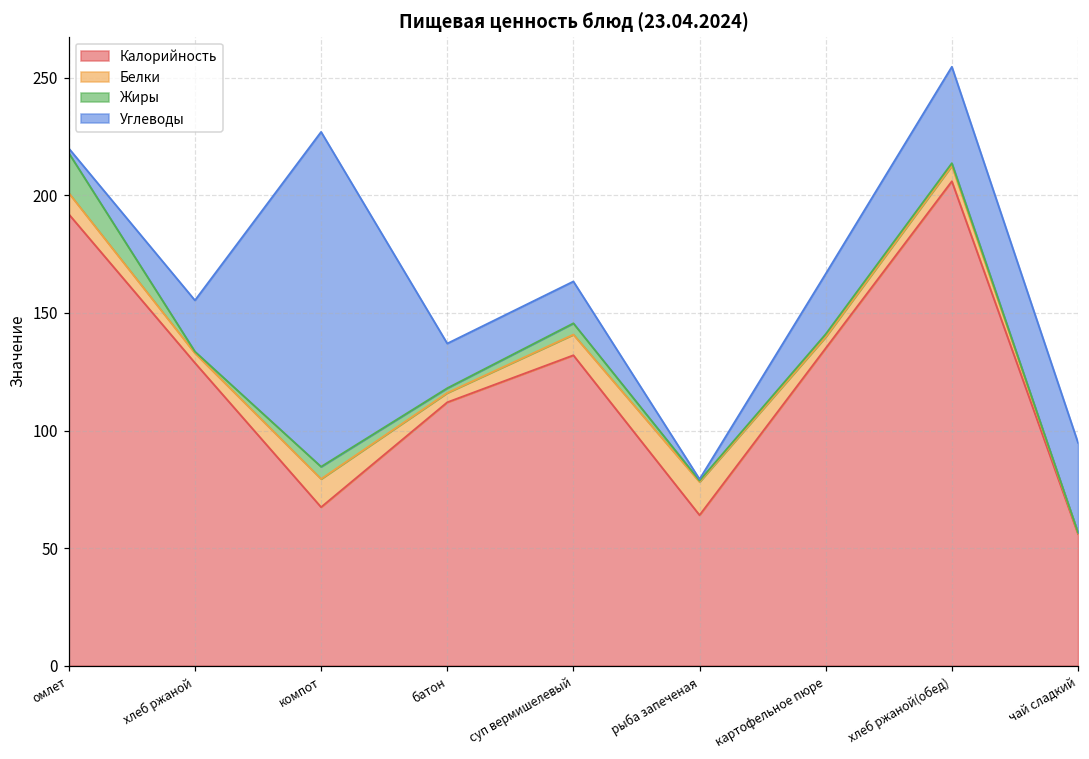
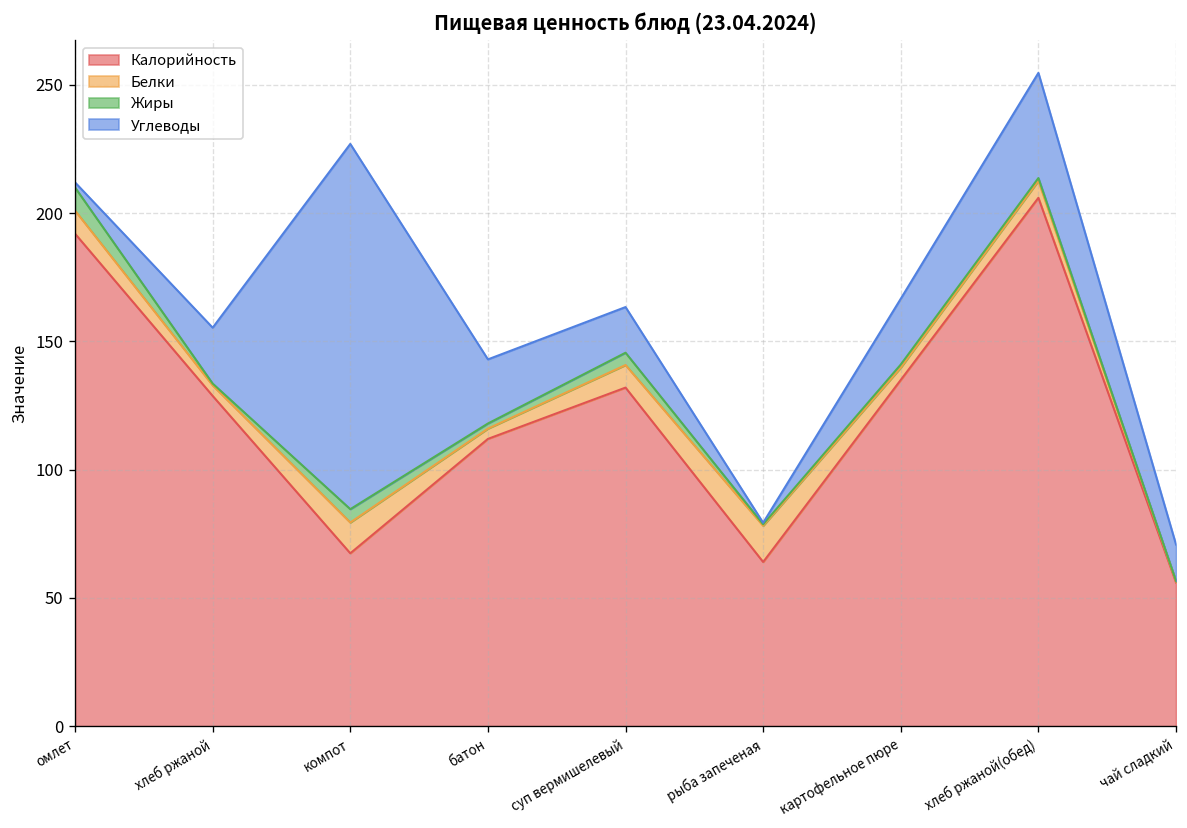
  {
    "Калорийность": {
      "омлет": 192,
      "хлеб ржаной": 129,
      "компот": 67,
      "батон": 112,
      "суп вермишелевый": 132,
      "рыба запеченая": 64,
      "картофельное пюре": 135,
      "хлеб ржаной(обед)": 206
    },
    "Белки": {
      "омлет": 9,
      "компот": 12,
      "батон": 4,
      "суп вермишелевый": 9,
      "картофельное пюре": 5
    },
    "Жиры": {
-     "омлет": 17,
+     "омлет": 9,
      "компот": 5,
      "батон": 2,
      "суп вермишелевый": 5,
      "картофельное пюре": 1
    },
    "Углеводы": {
      "омлет": 2,
      "хлеб ржаной": 22,
      "компот": 142,
-     "батон": 19,
+     "батон": 25,
      "суп вермишелевый": 18,
      "картофельное пюре": 26,
      "хлеб ржаной(обед)": 41,
-     "чай сладкий": 38
+     "чай сладкий": 14
    }
  }
